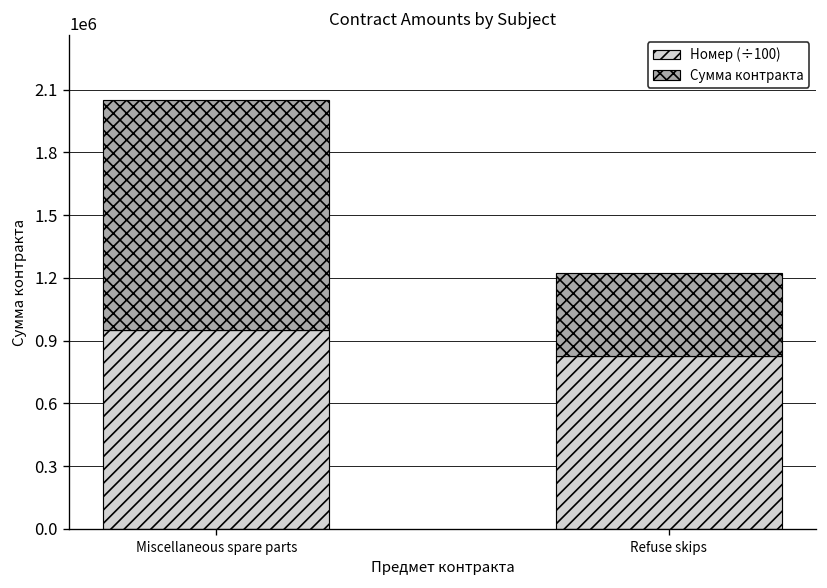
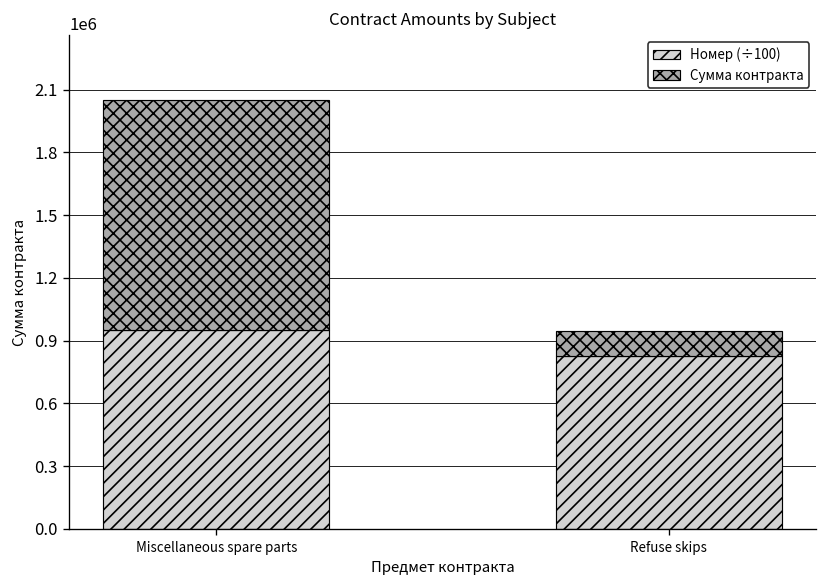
  {
    "Номер (÷100)": {
      "Miscellaneous spare parts": 950000,
      "Refuse skips": 820000
    },
    "Сумма контракта": {
      "Miscellaneous spare parts": 1100000,
-     "Refuse skips": 400000
+     "Refuse skips": 120000
    }
  }
